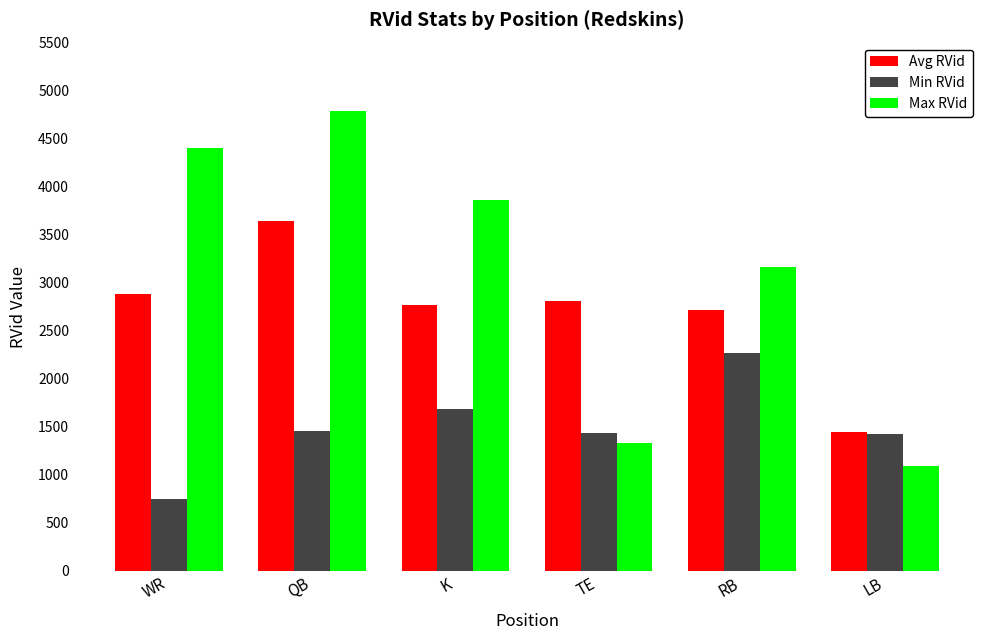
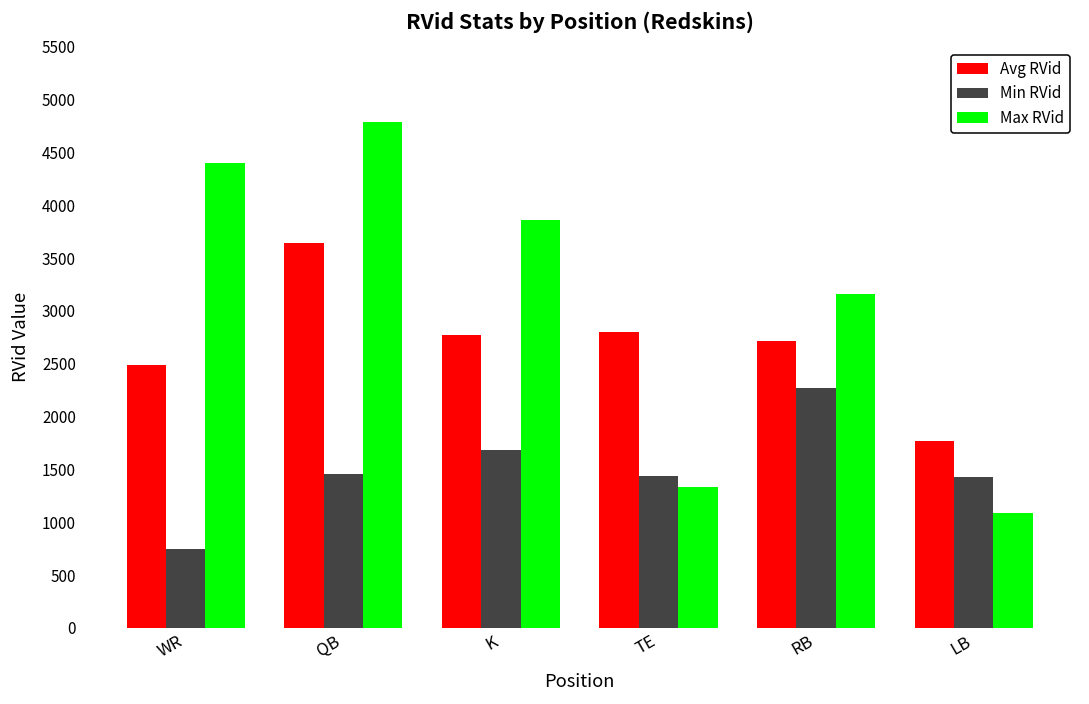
  {
    "Avg RVid": {
-     "WR": 2900,
+     "WR": 2500,
      "QB": 3600,
      "K": 2800,
      "TE": 2800,
      "RB": 2700,
-     "LB": 1400
+     "LB": 1800
    },
    "Min RVid": {
      "WR": 700,
      "QB": 1500,
      "K": 1700,
      "TE": 1400,
      "RB": 2300,
      "LB": 1400
    },
    "Max RVid": {
      "WR": 4400,
      "QB": 4800,
      "K": 3900,
      "TE": 1300,
      "RB": 3200,
      "LB": 1100
    }
  }
